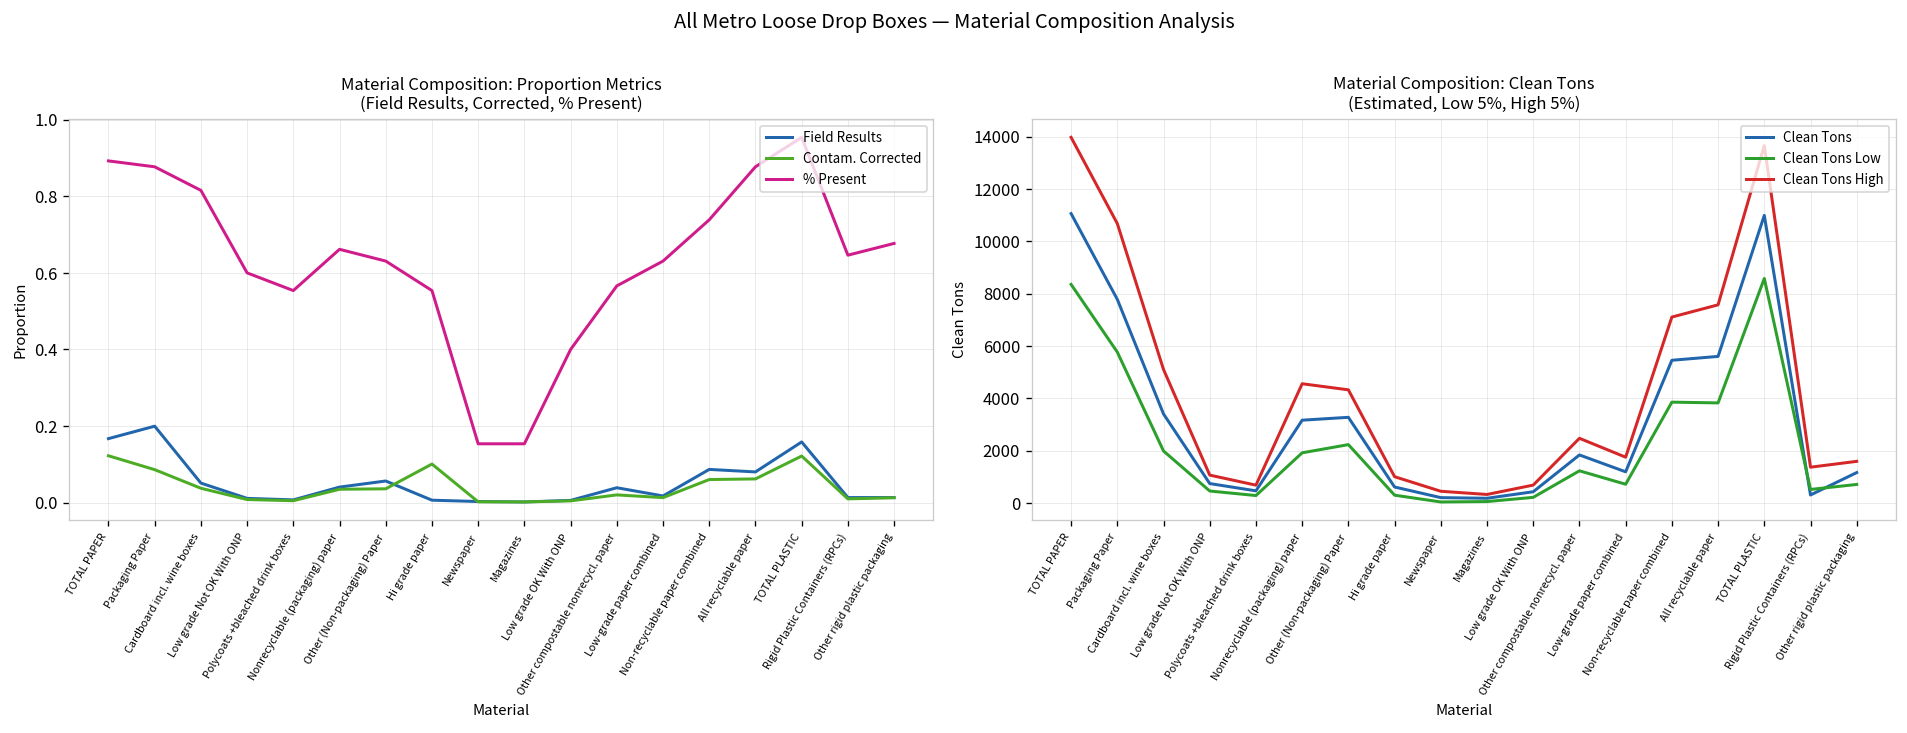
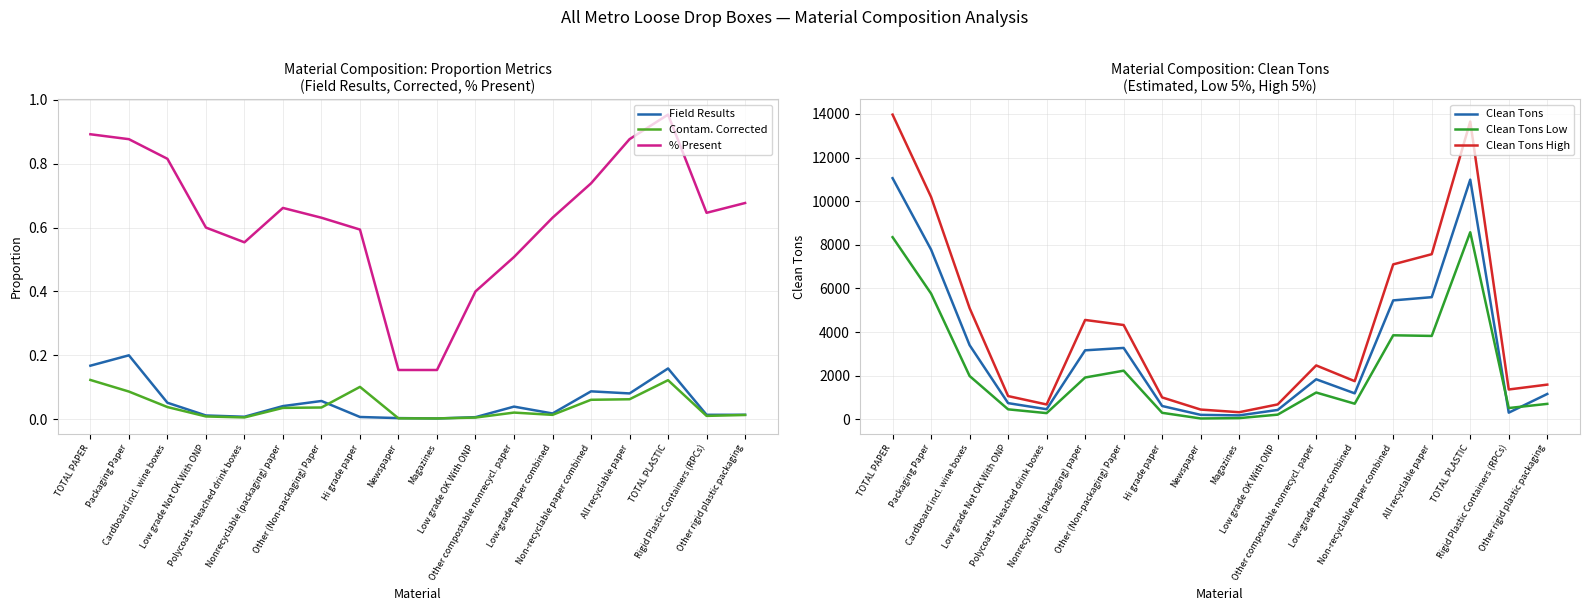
  {
    "Material Composition: Proportion Metrics (Field Results, Corrected, % Present)": {
      "Field Results": {
        "TOTAL PAPER": 0.17,
        "Packaging Paper": 0.20,
        "Cardboard incl. wine boxes": 0.05,
        "Other (Non-packaging) Paper": 0.06,
        "Hi grade paper": 0.01,
        "Other compostable nonrecycl. paper": 0.04,
        "Non-recyclable paper combined": 0.09,
        "All recyclable paper": 0.08,
        "TOTAL PLASTIC": 0.16
      },
      "Contam. Corrected": {
        "TOTAL PAPER": 0.12,
        "Packaging Paper": 0.09,
        "Cardboard incl. wine boxes": 0.04,
        "Other (Non-packaging) Paper": 0.04,
        "Hi grade paper": 0.10,
        "Other compostable nonrecycl. paper": 0.02,
        "Non-recyclable paper combined": 0.06,
        "All recyclable paper": 0.06,
        "TOTAL PLASTIC": 0.12
      },
      "% Present": {
        "TOTAL PAPER": 0.89,
        "Packaging Paper": 0.88,
        "Cardboard incl. wine boxes": 0.82,
        "Low grade Not OK With ONP": 0.60,
        "Polycoats +bleached drink boxes": 0.55,
        "Nonrecyclable (packaging) paper": 0.66,
        "Other (Non-packaging) Paper": 0.63,
-       "Hi grade paper": 0.55,
+       "Hi grade paper": 0.59,
        "Newspaper": 0.15,
        "Magazines": 0.15,
        "Low grade OK With ONP": 0.40,
-       "Other compostable nonrecycl. paper": 0.57,
+       "Other compostable nonrecycl. paper": 0.51,
        "Low-grade paper combined": 0.63,
        "Non-recyclable paper combined": 0.74,
        "All recyclable paper": 0.88,
        "Rigid Plastic Containers (RPCs)": 0.65,
        "Other rigid plastic packaging": 0.68
      }
    },
    "Material Composition: Clean Tons (Estimated, Low 5%, High 5%)": {
      "Clean Tons": {
        "TOTAL PAPER": 11100,
        "Packaging Paper": 7800,
        "Cardboard incl. wine boxes": 3400,
        "Low grade Not OK With ONP": 700,
        "Polycoats +bleached drink boxes": 500,
        "Nonrecyclable (packaging) paper": 3200,
        "Other (Non-packaging) Paper": 3300,
        "Hi grade paper": 600,
        "Newspaper": 200,
        "Magazines": 200,
        "Low grade OK With ONP": 400,
        "Other compostable nonrecycl. paper": 1800,
        "Low-grade paper combined": 1200,
        "Non-recyclable paper combined": 5500,
        "All recyclable paper": 5600,
        "TOTAL PLASTIC": 11000,
        "Rigid Plastic Containers (RPCs)": 300,
        "Other rigid plastic packaging": 1200
      },
      "Clean Tons Low": {
        "TOTAL PAPER": 8400,
        "Packaging Paper": 5800,
        "Cardboard incl. wine boxes": 2000,
        "Low grade Not OK With ONP": 500,
        "Polycoats +bleached drink boxes": 300,
        "Nonrecyclable (packaging) paper": 1900,
        "Other (Non-packaging) Paper": 2200,
        "Hi grade paper": 300,
        "Newspaper": 0,
        "Magazines": 100,
        "Low grade OK With ONP": 200,
        "Other compostable nonrecycl. paper": 1200,
        "Low-grade paper combined": 700,
        "Non-recyclable paper combined": 3900,
        "All recyclable paper": 3800,
        "TOTAL PLASTIC": 8600,
        "Rigid Plastic Containers (RPCs)": 500,
        "Other rigid plastic packaging": 700
      },
      "Clean Tons High": {
        "TOTAL PAPER": 14000,
-       "Packaging Paper": 10700,
+       "Packaging Paper": 10200,
        "Cardboard incl. wine boxes": 5100,
        "Low grade Not OK With ONP": 1100,
        "Polycoats +bleached drink boxes": 700,
        "Nonrecyclable (packaging) paper": 4600,
        "Other (Non-packaging) Paper": 4300,
        "Hi grade paper": 1000,
        "Newspaper": 500,
        "Magazines": 300,
        "Low grade OK With ONP": 700,
        "Other compostable nonrecycl. paper": 2500,
        "Low-grade paper combined": 1800,
        "Non-recyclable paper combined": 7100,
        "All recyclable paper": 7600,
        "Rigid Plastic Containers (RPCs)": 1400,
        "Other rigid plastic packaging": 1600
      }
    }
  }
